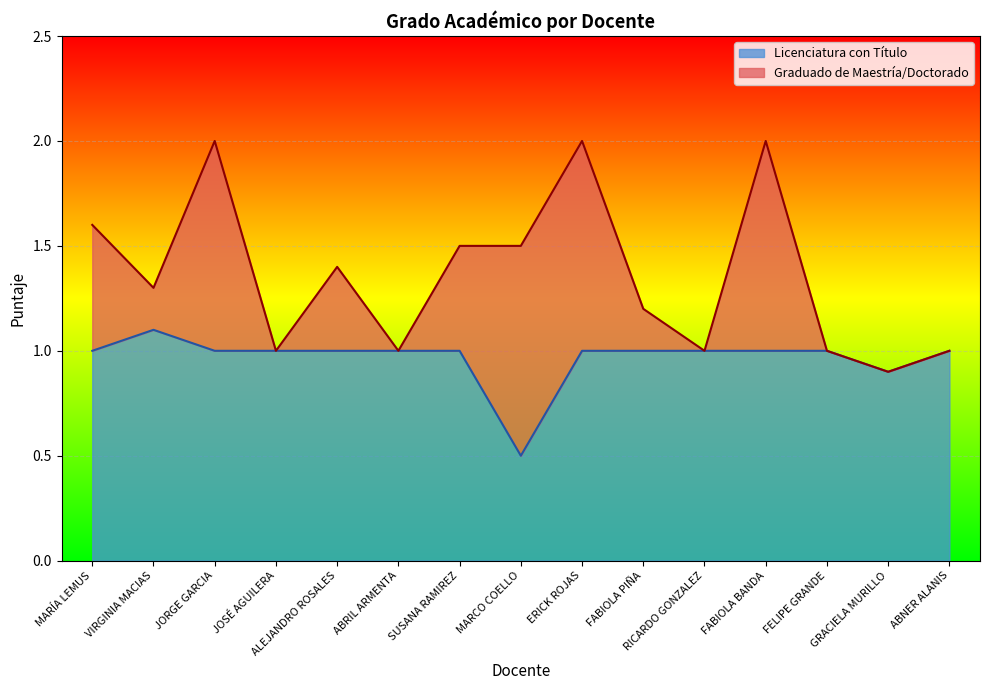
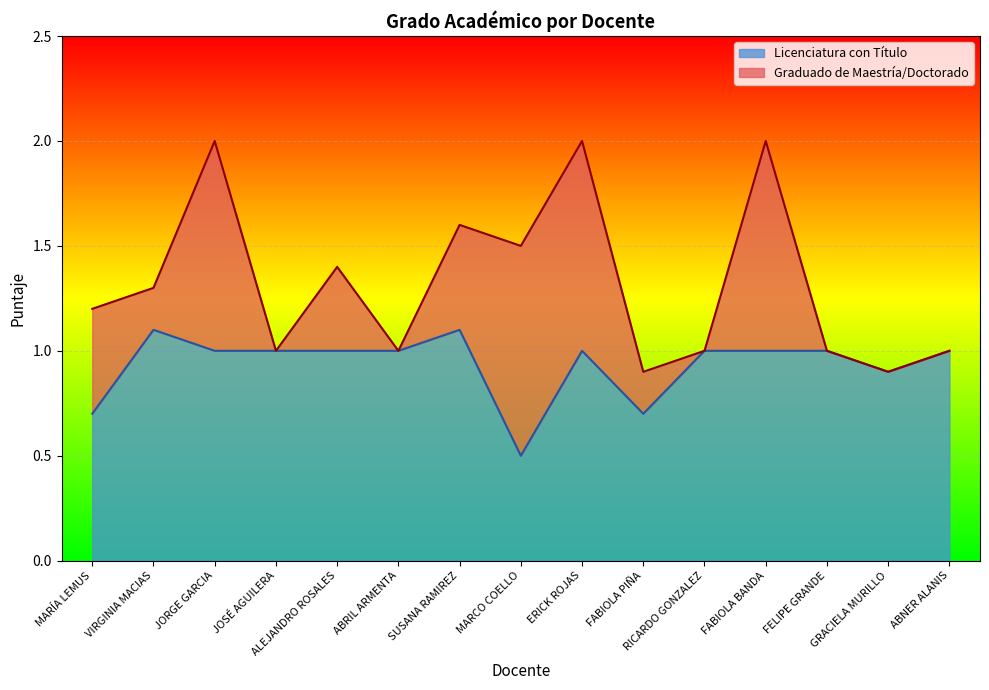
  {
    "Licenciatura con Título": {
-     "MARÍA LEMUS": 1.0,
+     "MARÍA LEMUS": 0.7,
      "VIRGINIA MACIAS": 1.1,
      "JORGE GARCIA": 1.0,
      "ALEJANDRO ROSALES": 1.0,
-     "SUSANA RAMIREZ": 1.0,
+     "SUSANA RAMIREZ": 1.1,
      "MARCO COELLO": 0.5,
      "ERICK ROJAS": 1.0,
-     "FABIOLA PIÑA": 1.0,
+     "FABIOLA PIÑA": 0.7,
      "FABIOLA BANDA": 1.0
    },
    "Graduado de Maestría/Doctorado": {
-     "MARÍA LEMUS": 0.6,
+     "MARÍA LEMUS": 0.5,
      "VIRGINIA MACIAS": 0.2,
      "JORGE GARCIA": 1.0,
      "ALEJANDRO ROSALES": 0.4,
      "SUSANA RAMIREZ": 0.5,
      "MARCO COELLO": 1.0,
      "ERICK ROJAS": 1.0,
      "FABIOLA PIÑA": 0.2,
      "FABIOLA BANDA": 1.0
    }
  }
